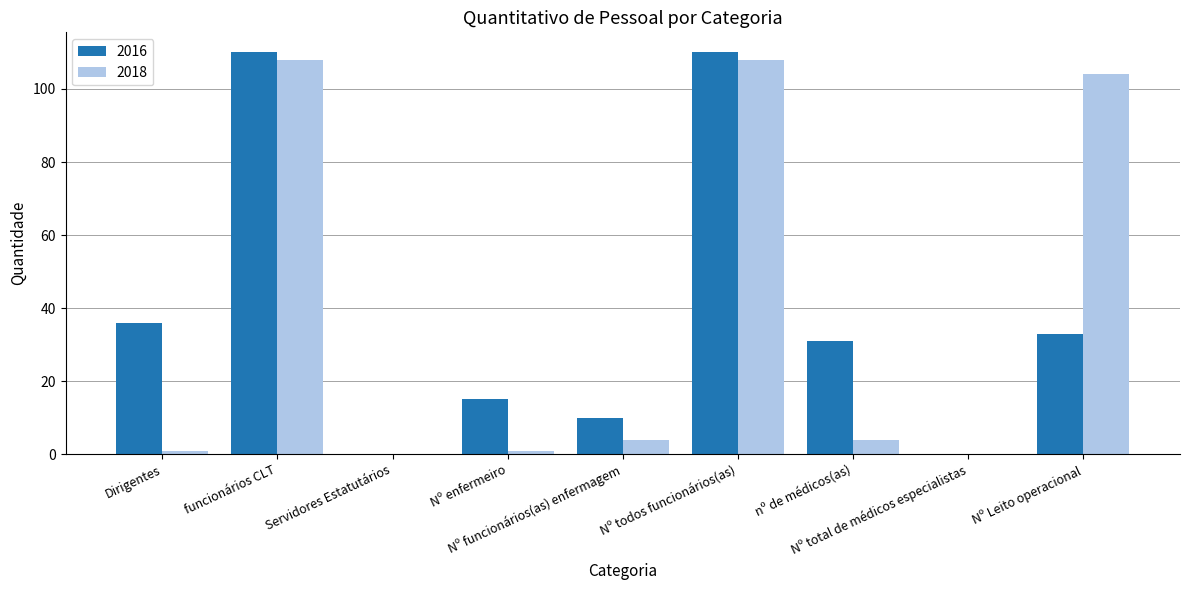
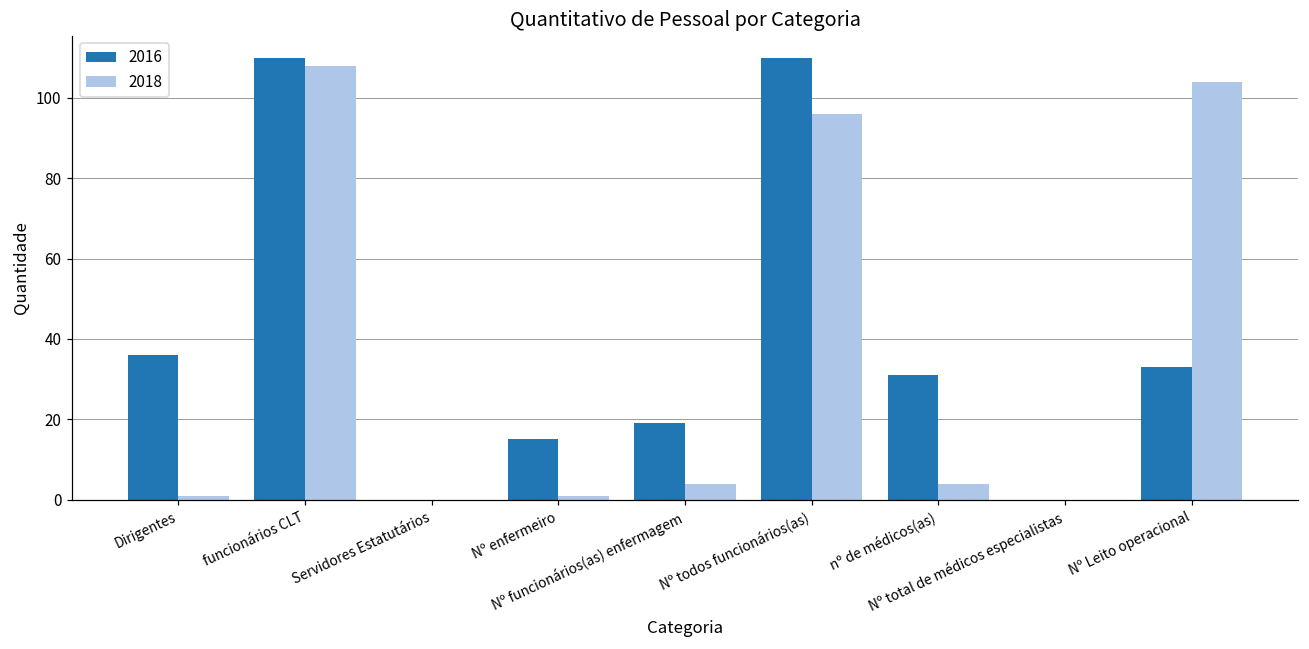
  {
    "2016": {
      "Dirigentes": 36,
      "funcionários CLT": 110,
      "Servidores Estatutários": 0,
      "Nº enfermeiro": 15,
-     "Nº funcionários(as) enfermagem": 10,
+     "Nº funcionários(as) enfermagem": 19,
      "Nº todos funcionários(as)": 110,
      "nº de médicos(as)": 31,
      "Nº total de médicos especialistas": 0,
      "Nº Leito operacional": 33
    },
    "2018": {
      "Dirigentes": 1,
      "funcionários CLT": 108,
      "Servidores Estatutários": 0,
      "Nº enfermeiro": 1,
      "Nº funcionários(as) enfermagem": 4,
-     "Nº todos funcionários(as)": 108,
+     "Nº todos funcionários(as)": 96,
      "nº de médicos(as)": 4,
      "Nº total de médicos especialistas": 0,
      "Nº Leito operacional": 104
    }
  }
